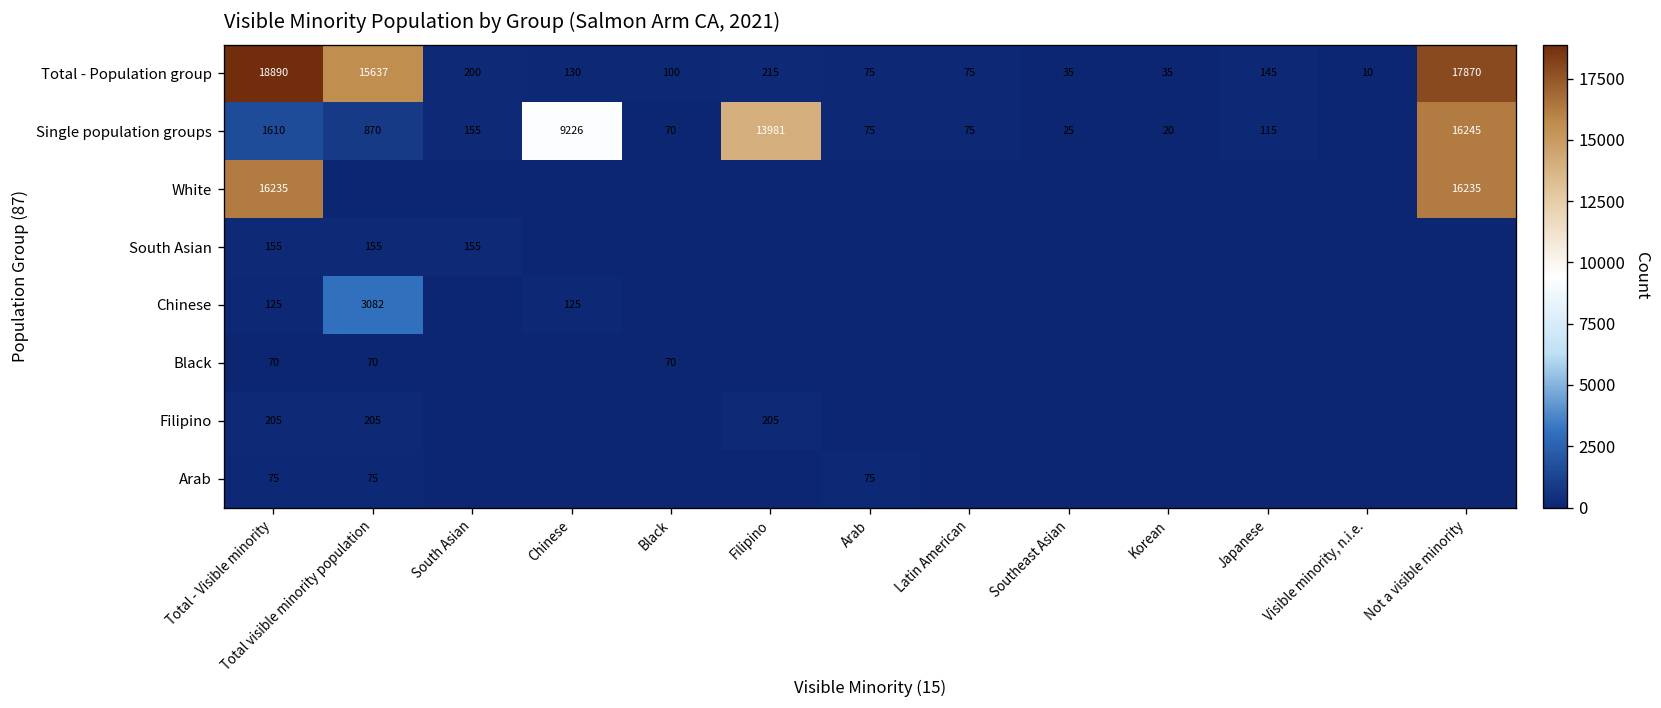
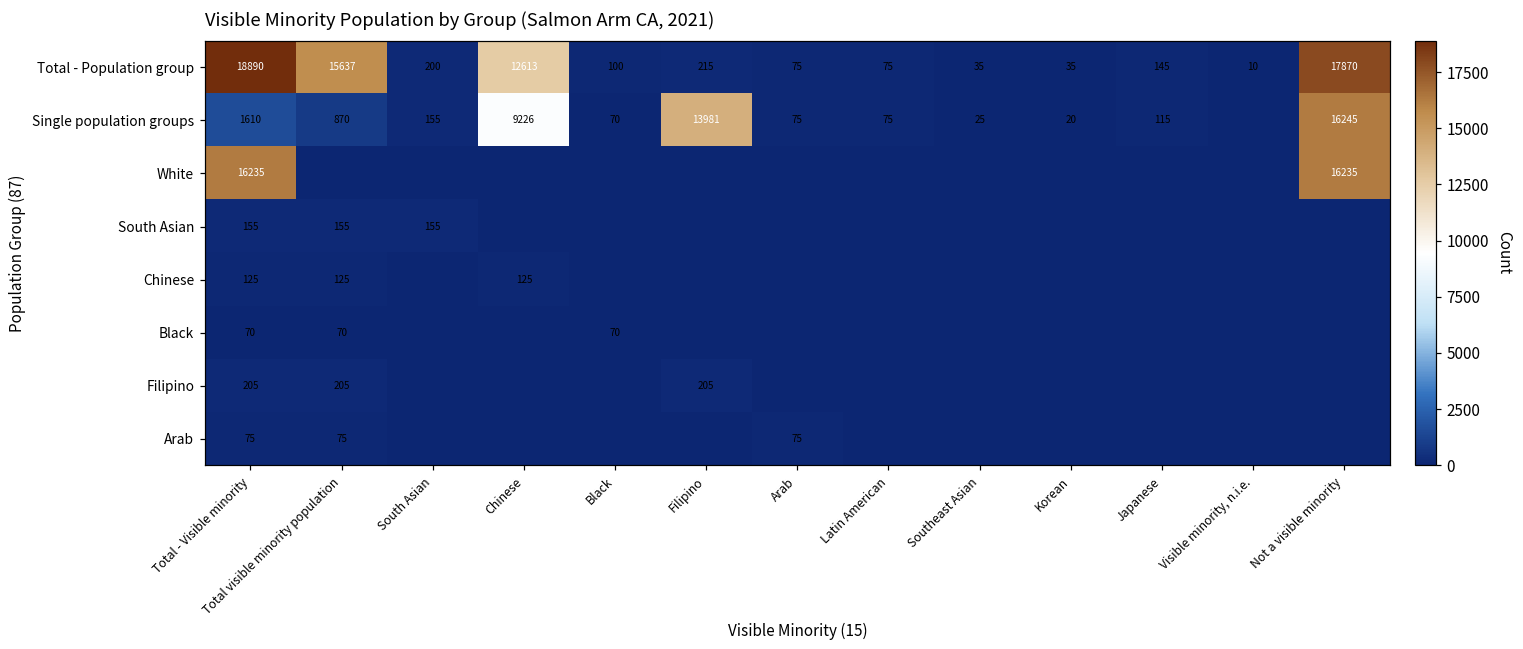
  {
    "Total - Population group": {
      "Total - Visible minority": 18890,
      "Total visible minority population": 15637,
      "South Asian": 200,
-     "Chinese": 130,
+     "Chinese": 12613,
      "Black": 100,
      "Filipino": 215,
      "Arab": 75,
      "Latin American": 75,
      "Southeast Asian": 35,
      "Korean": 35,
      "Japanese": 145,
      "Visible minority, n.i.e.": 10,
      "Not a visible minority": 17870
    },
    "Single population groups": {
      "Total - Visible minority": 1610,
      "Total visible minority population": 870,
      "South Asian": 155,
      "Chinese": 9226,
      "Black": 70,
      "Filipino": 13981,
      "Arab": 75,
      "Latin American": 75,
      "Southeast Asian": 25,
      "Korean": 20,
      "Japanese": 115,
      "Not a visible minority": 16245
    },
    "White": {
      "Total - Visible minority": 16235,
      "Not a visible minority": 16235
    },
    "South Asian": {
      "Total - Visible minority": 155,
      "Total visible minority population": 155,
      "South Asian": 155
    },
    "Chinese": {
      "Total - Visible minority": 125,
-     "Total visible minority population": 3082,
+     "Total visible minority population": 125,
      "Chinese": 125
    },
    "Black": {
      "Total - Visible minority": 70,
      "Total visible minority population": 70,
      "Black": 70
    },
    "Filipino": {
      "Total - Visible minority": 205,
      "Total visible minority population": 205,
      "Filipino": 205
    },
    "Arab": {
      "Total - Visible minority": 75,
      "Total visible minority population": 75,
      "Arab": 75
    }
  }
